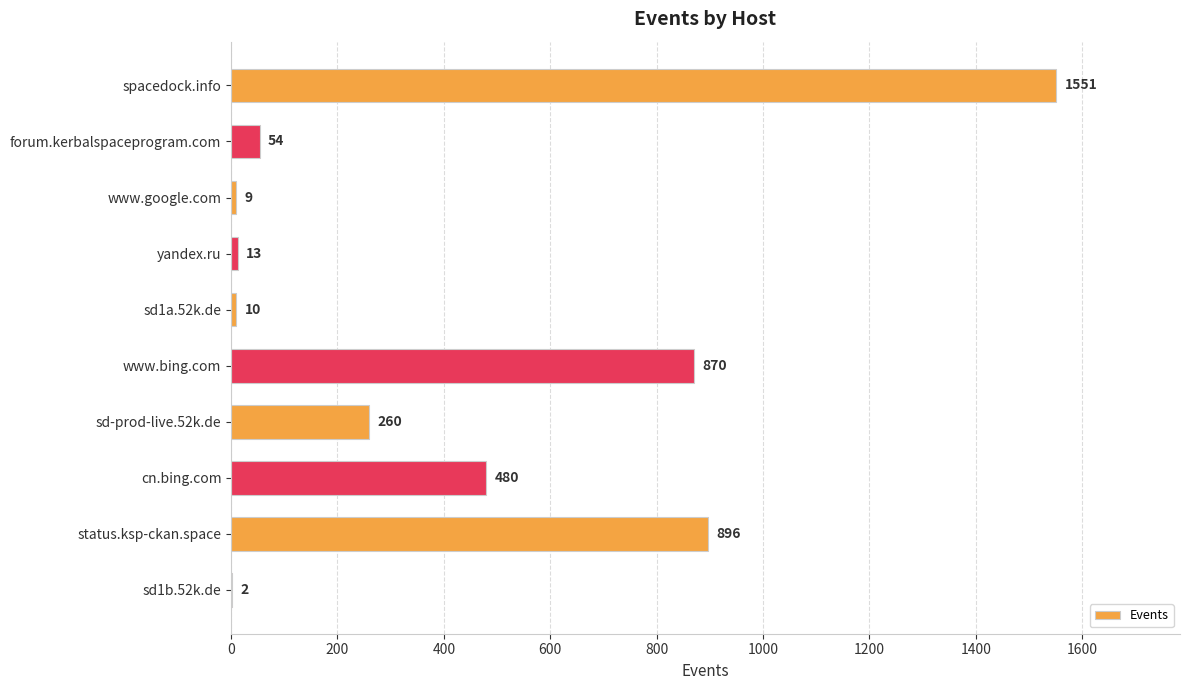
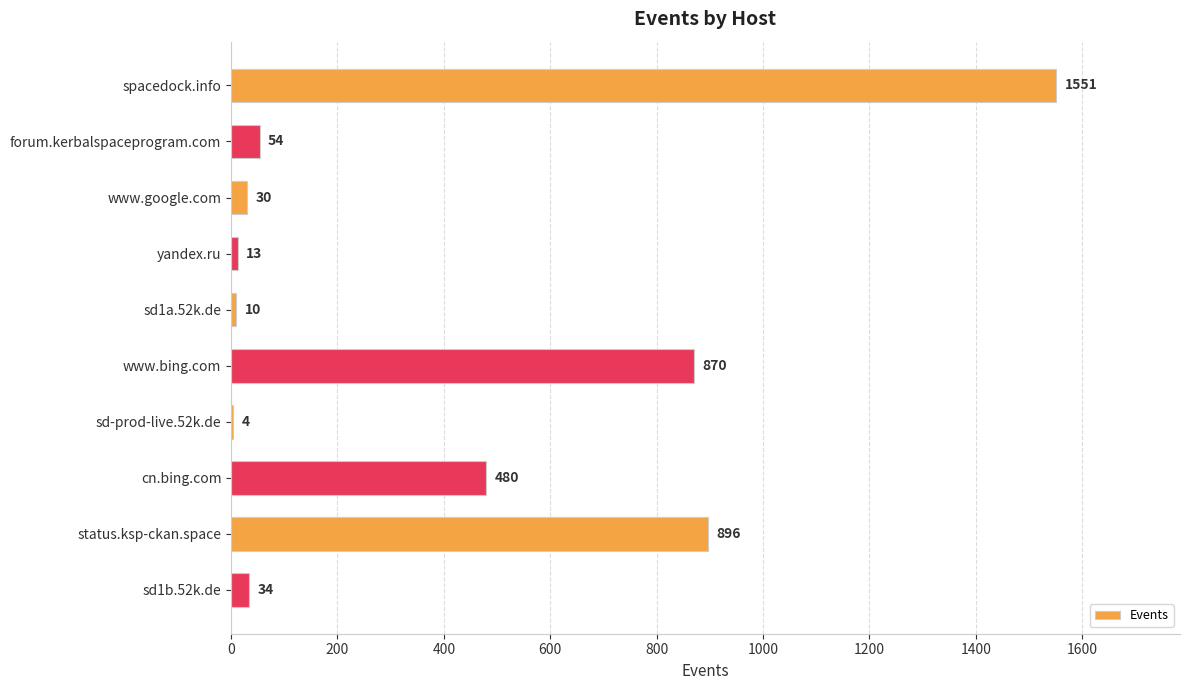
  {
    "spacedock.info": 1551,
    "forum.kerbalspaceprogram.com": 54,
-   "www.google.com": 9,
+   "www.google.com": 30,
    "yandex.ru": 13,
    "sd1a.52k.de": 10,
    "www.bing.com": 870,
-   "sd-prod-live.52k.de": 260,
+   "sd-prod-live.52k.de": 4,
    "cn.bing.com": 480,
    "status.ksp-ckan.space": 896,
-   "sd1b.52k.de": 2
+   "sd1b.52k.de": 34
  }
